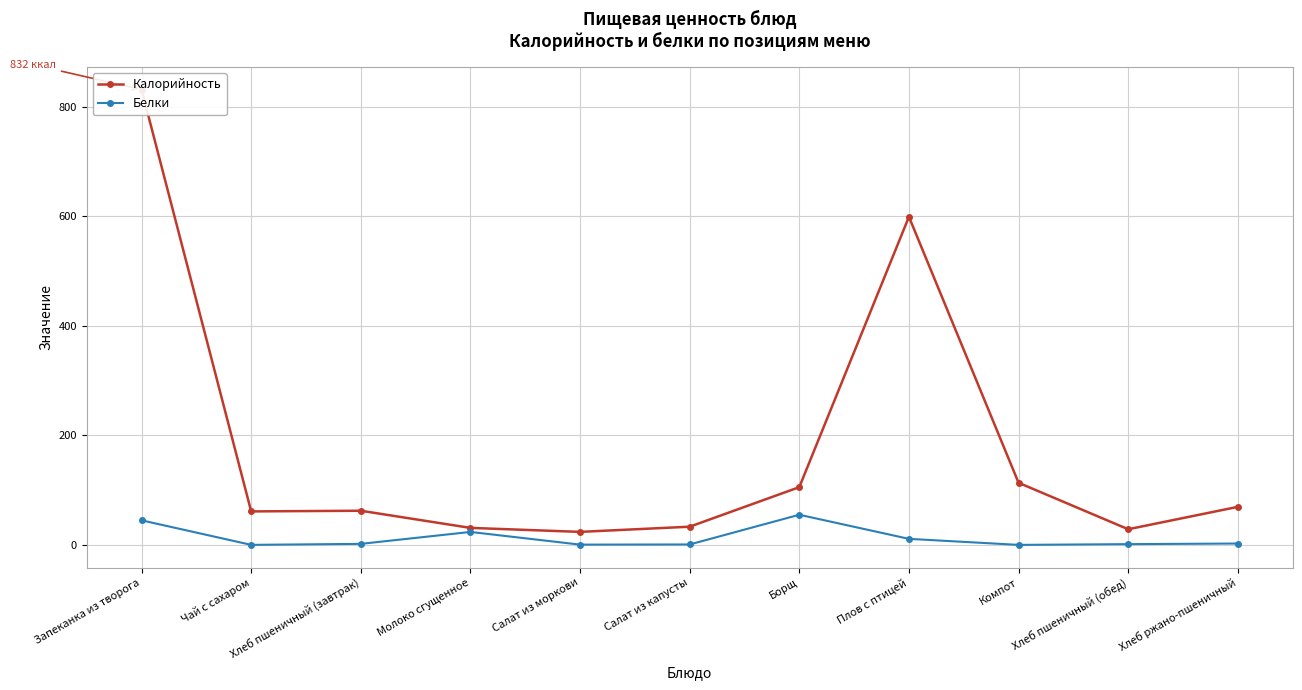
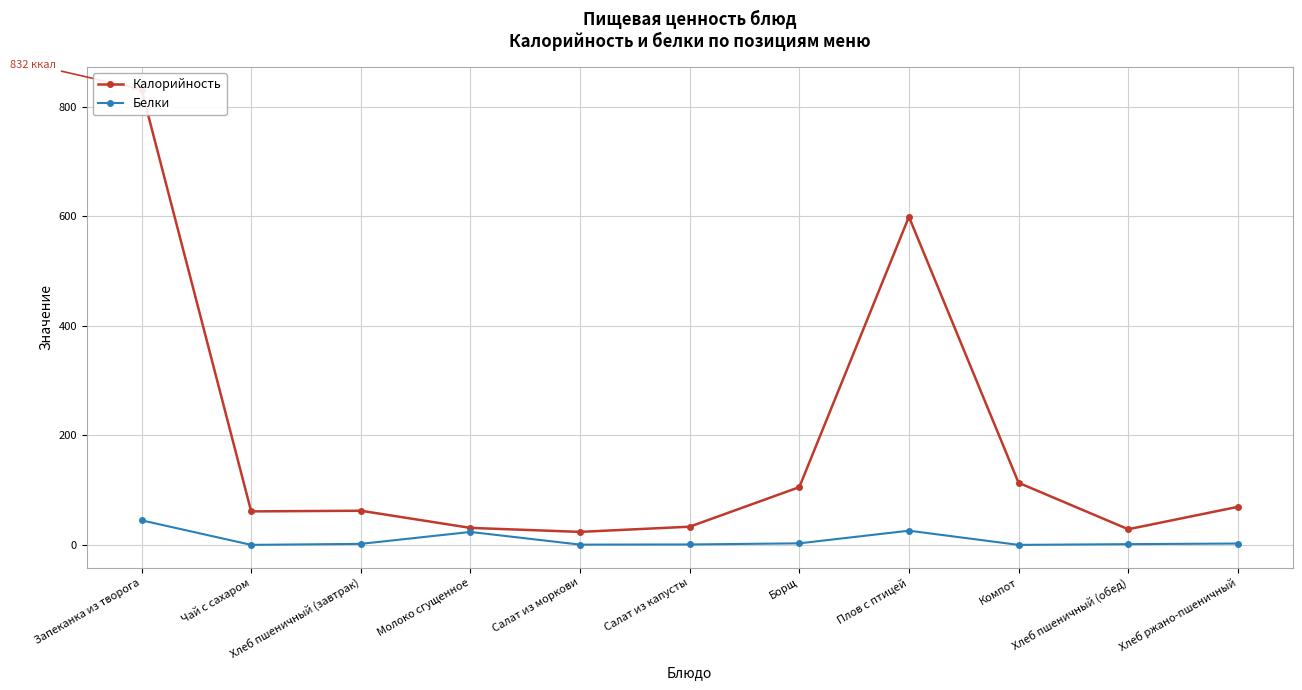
  {
    "Калорийность": {
      "Чай с сахаром": 60,
      "Хлеб пшеничный (завтрак)": 60,
      "Молоко сгущенное": 30,
      "Салат из моркови": 20,
      "Салат из капусты": 30,
      "Борщ": 110,
      "Плов с птицей": 600,
      "Компот": 110,
      "Хлеб пшеничный (обед)": 30,
      "Хлеб ржано-пшеничный": 70
    },
    "Белки": {
      "Запеканка из творога": 50,
      "Чай с сахаром": 0,
      "Хлеб пшеничный (завтрак)": 0,
      "Молоко сгущенное": 20,
      "Салат из моркови": 0,
      "Салат из капусты": 0,
-     "Борщ": 60,
-     "Плов с птицей": 10,
+     "Борщ": 0,
+     "Плов с птицей": 30,
      "Компот": 0,
      "Хлеб пшеничный (обед)": 0,
      "Хлеб ржано-пшеничный": 0
    }
  }
